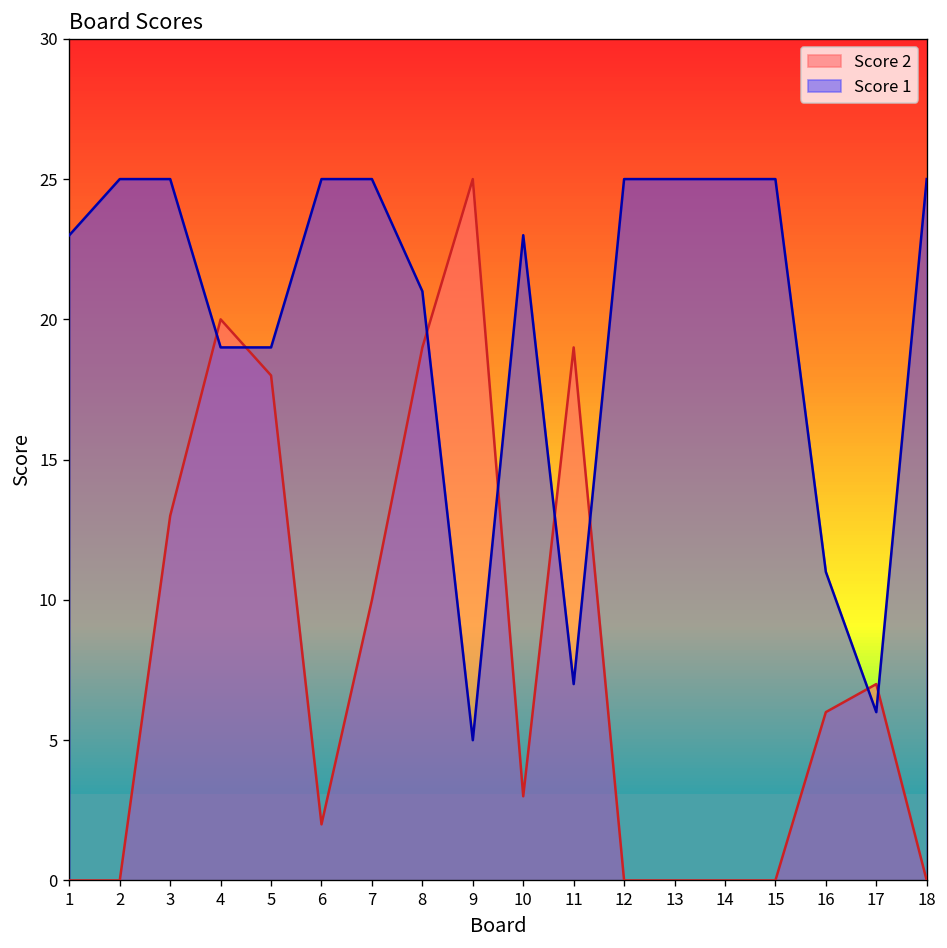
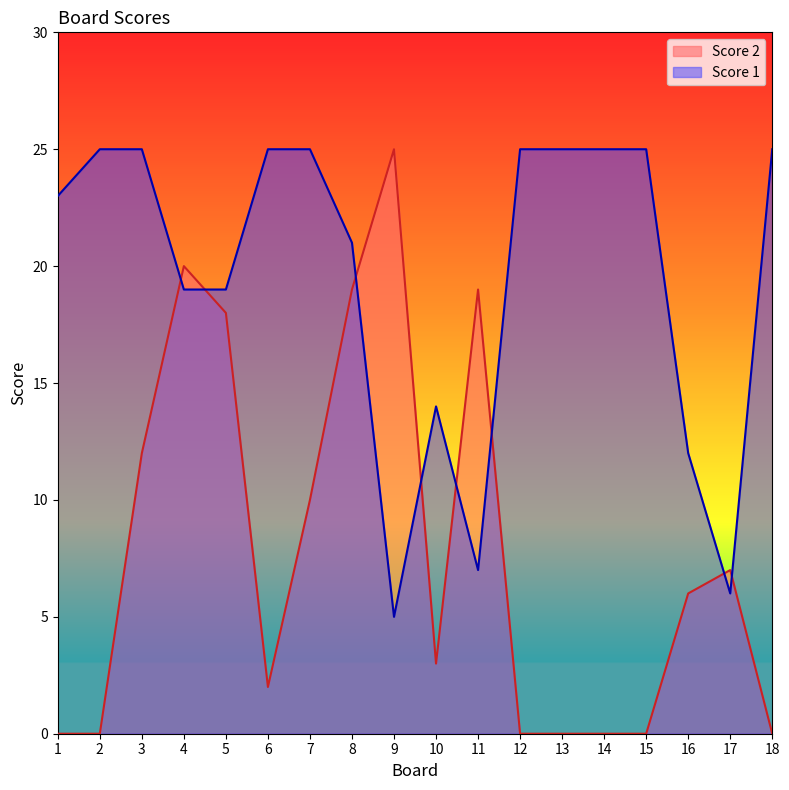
  {
    "Score 2": {
      "1": 0,
      "2": 0,
-     "3": 13,
+     "3": 12,
      "4": 20,
      "5": 18,
      "6": 2,
      "7": 10,
      "8": 19,
      "9": 25,
      "10": 3,
      "11": 19,
      "12": 0,
      "13": 0,
      "14": 0,
      "15": 0,
      "16": 6,
      "17": 7,
      "18": 0
    },
    "Score 1": {
      "1": 23,
      "2": 25,
      "3": 25,
      "4": 19,
      "5": 19,
      "6": 25,
      "7": 25,
      "8": 21,
      "9": 5,
-     "10": 23,
+     "10": 14,
      "11": 7,
      "12": 25,
      "13": 25,
      "14": 25,
      "15": 25,
-     "16": 11,
+     "16": 12,
      "17": 6,
      "18": 25
    }
  }
